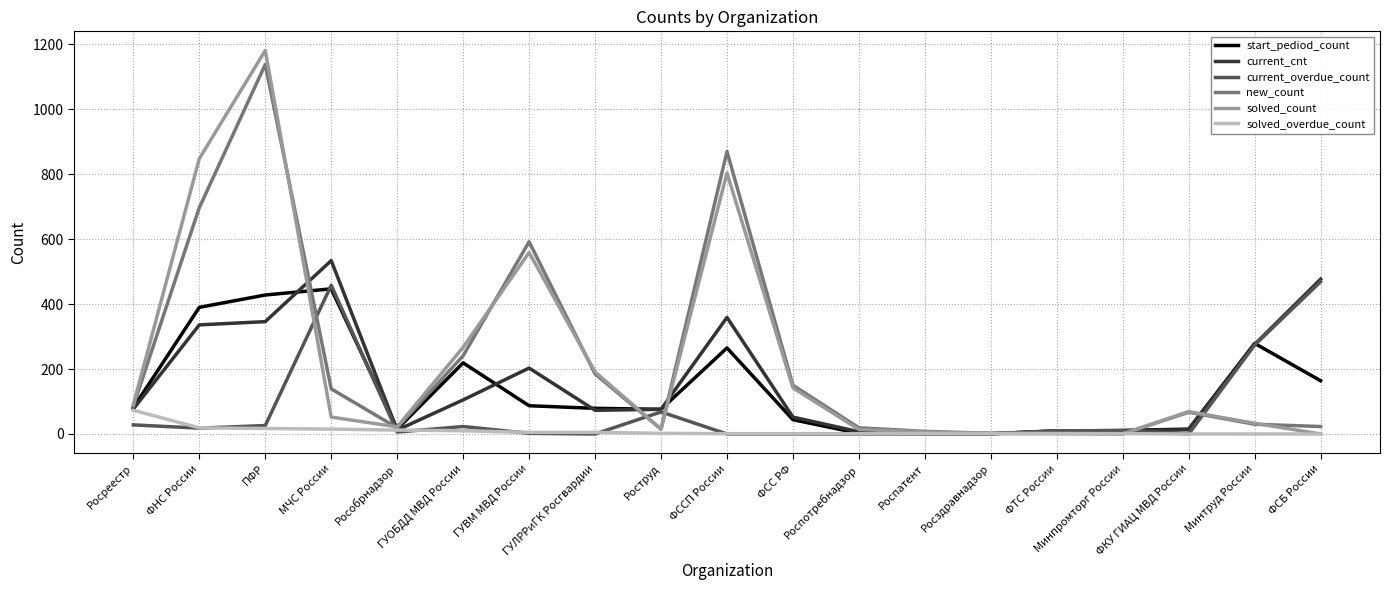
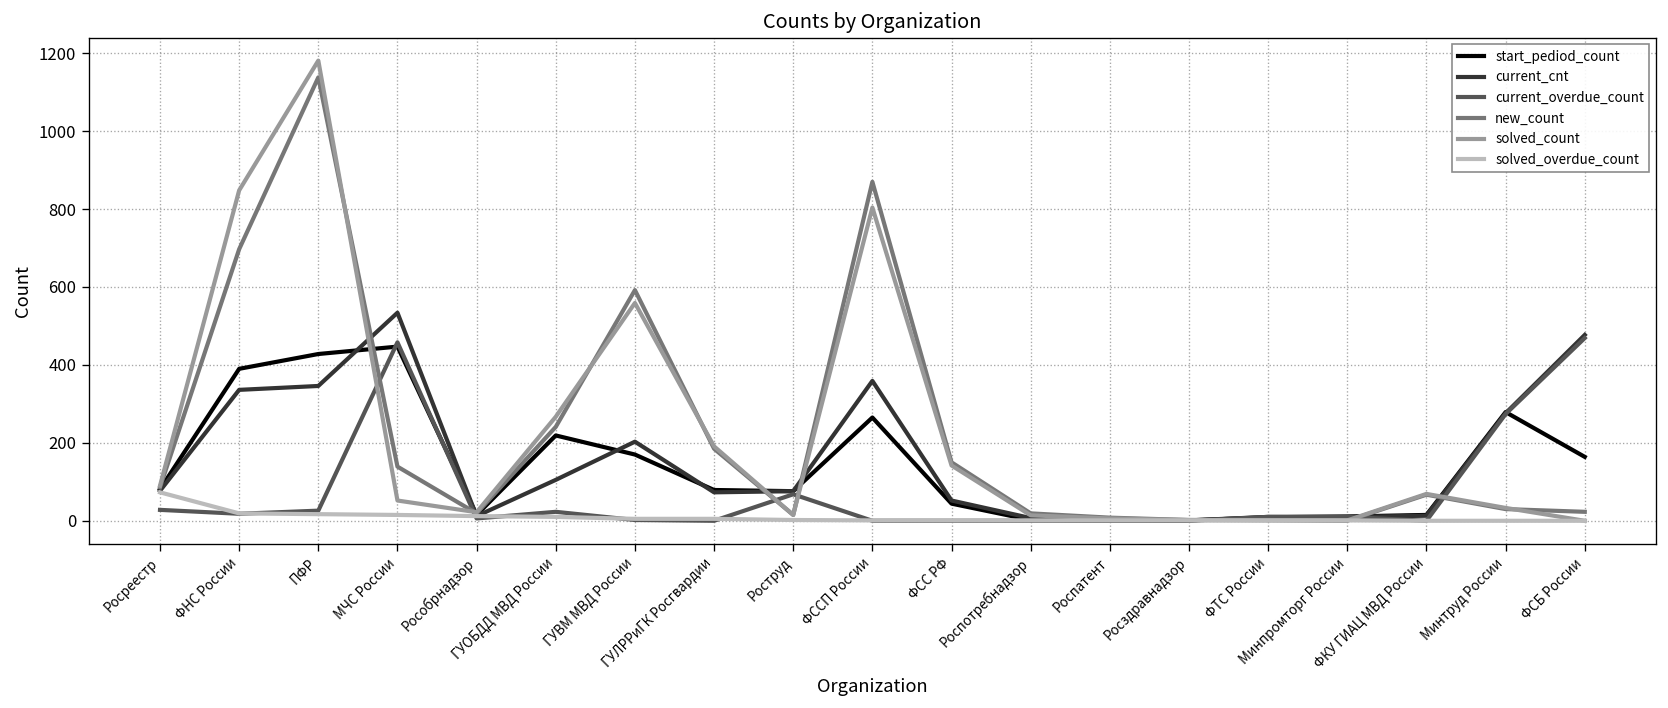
  {
    "start_pediod_count": {
      "ФНС России": 390,
      "ПФР": 430,
      "МЧС России": 450,
      "ГУОБДД МВД России": 220,
-     "ГУВМ МВД России": 90,
+     "ГУВМ МВД России": 170,
      "ФССП России": 270,
      "ФСС РФ": 40,
      "ФСБ России": 160
    }
  }
